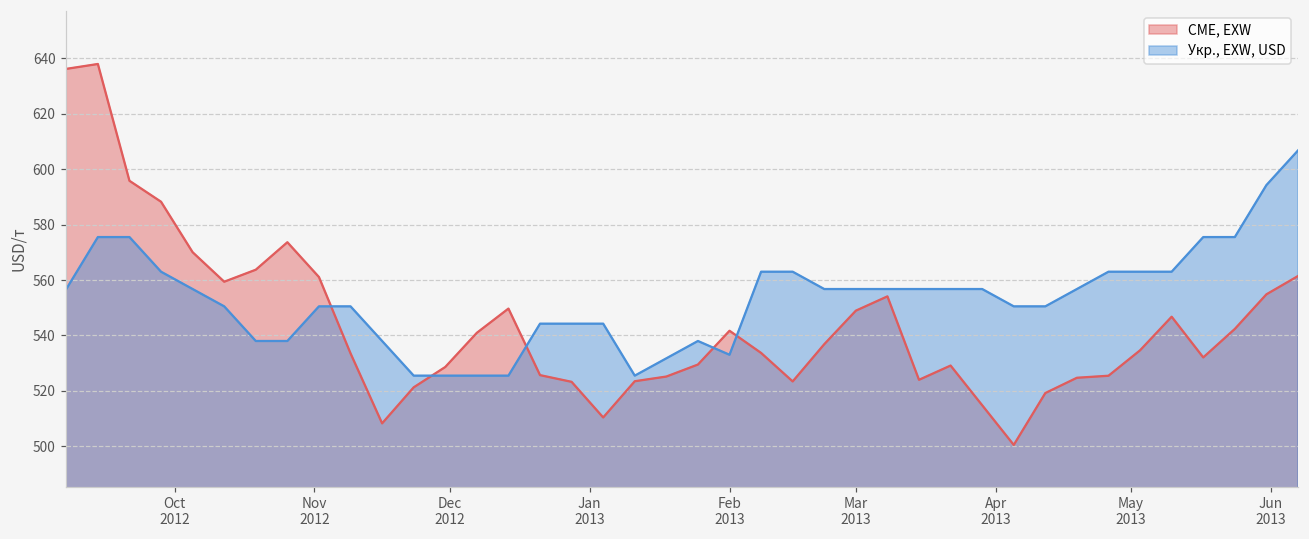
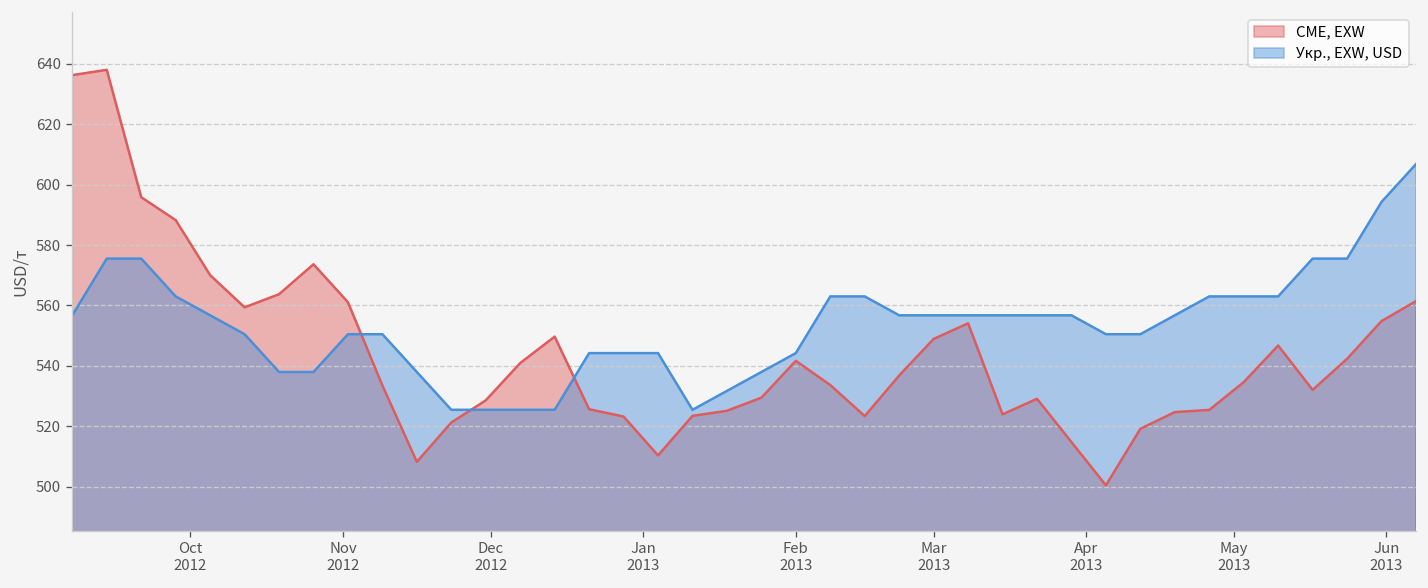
  {
    "CME, EXW": {
      "Feb 2013": 542,
      "Mar 2013": 549
    },
    "Укр., EXW, USD": {
-     "Feb 2013": 533,
+     "Feb 2013": 544,
      "Mar 2013": 557
    }
  }
